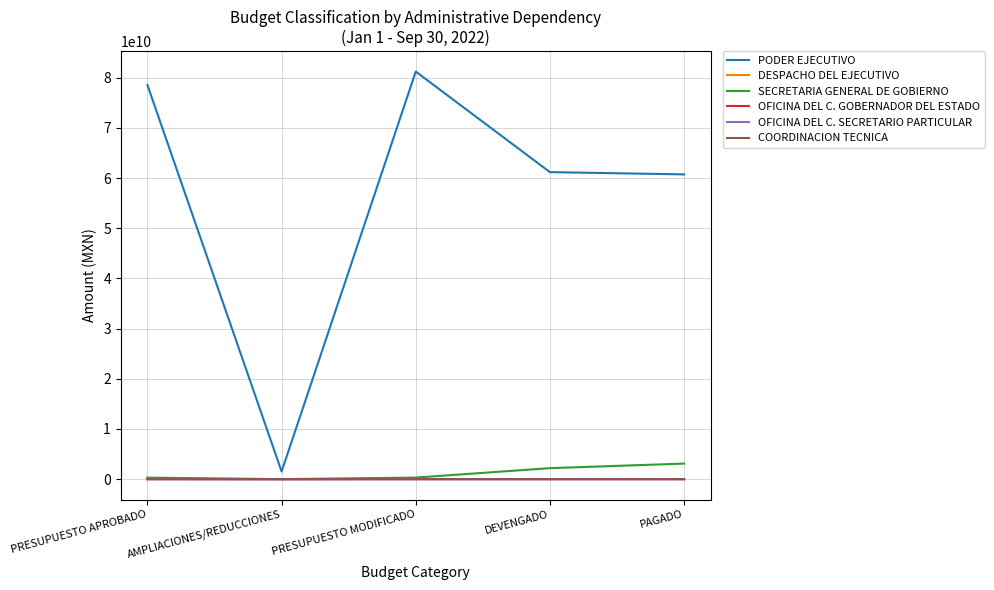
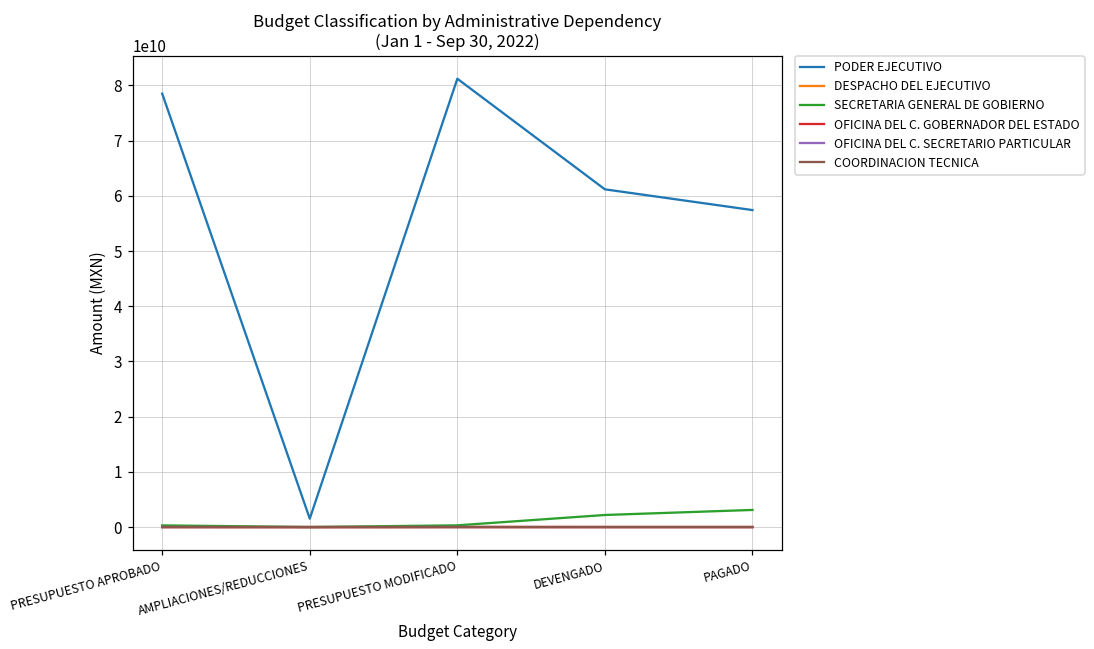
  {
    "PODER EJECUTIVO": {
      "PRESUPUESTO APROBADO": 79000000000,
      "AMPLIACIONES/REDUCCIONES": 2000000000,
      "PRESUPUESTO MODIFICADO": 81000000000,
      "DEVENGADO": 61000000000,
-     "PAGADO": 61000000000
+     "PAGADO": 57000000000
    },
    "COORDINACION TECNICA": {
      "DEVENGADO": 0,
      "PAGADO": 0
    },
    "SECRETARIA GENERAL DE GOBIERNO": {
      "DEVENGADO": 2000000000,
      "PAGADO": 3000000000
    }
  }
